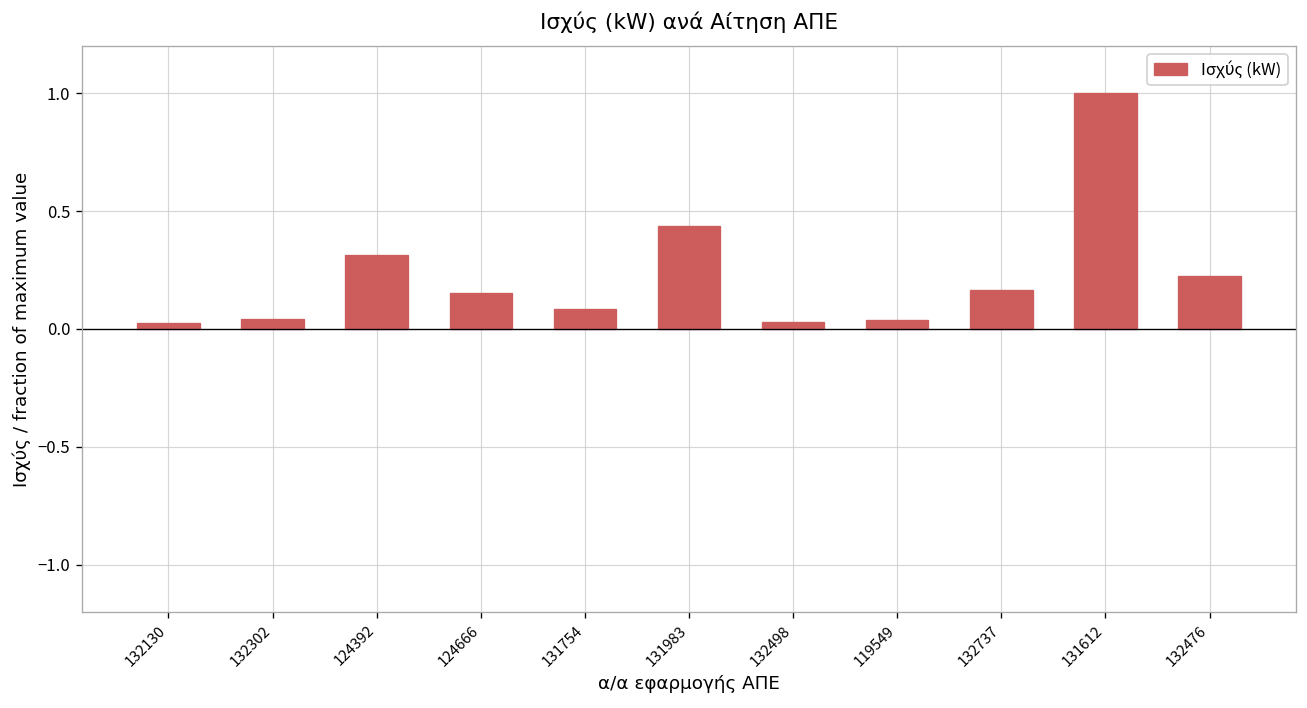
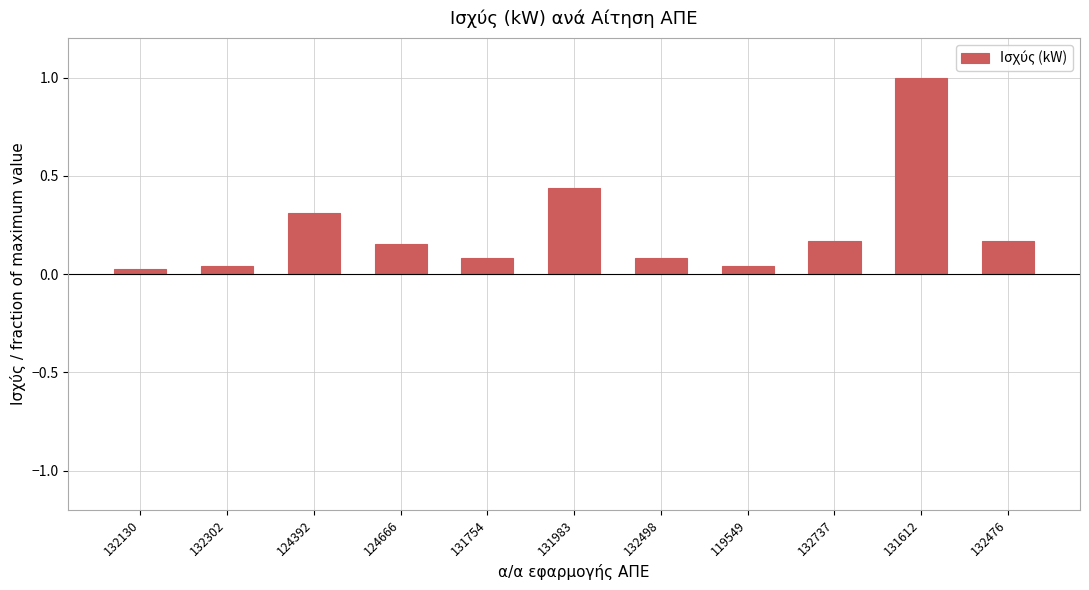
  {
    "132130": 0.02,
    "132302": 0.04,
    "124392": 0.31,
    "124666": 0.15,
    "131754": 0.08,
    "131983": 0.44,
-   "132498": 0.03,
+   "132498": 0.08,
    "119549": 0.04,
    "132737": 0.17,
    "131612": 1.00,
-   "132476": 0.23
+   "132476": 0.17
  }
